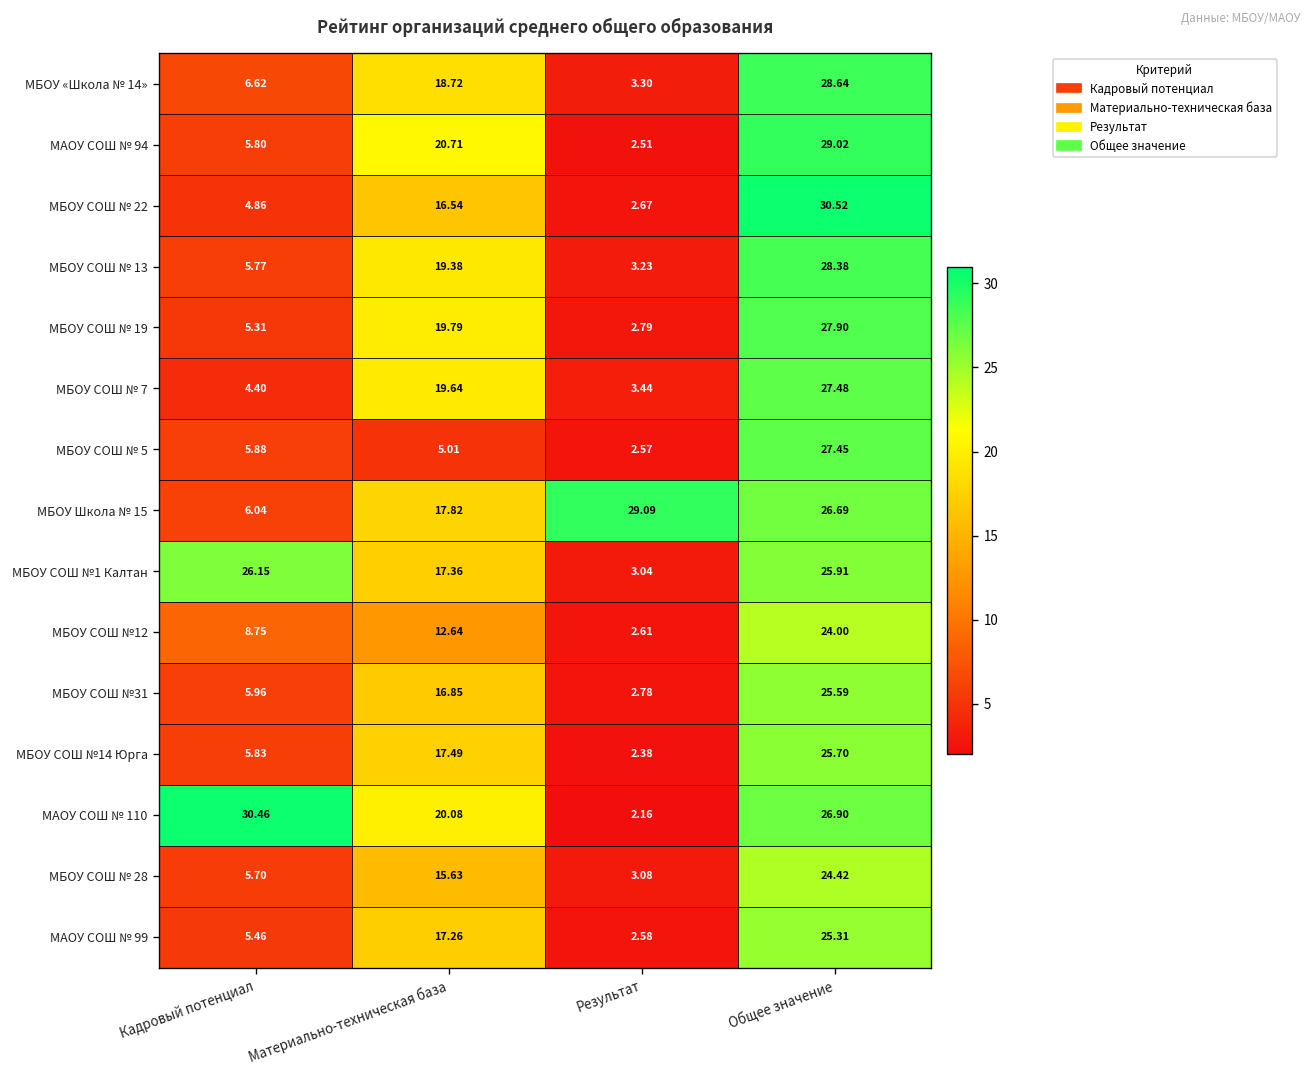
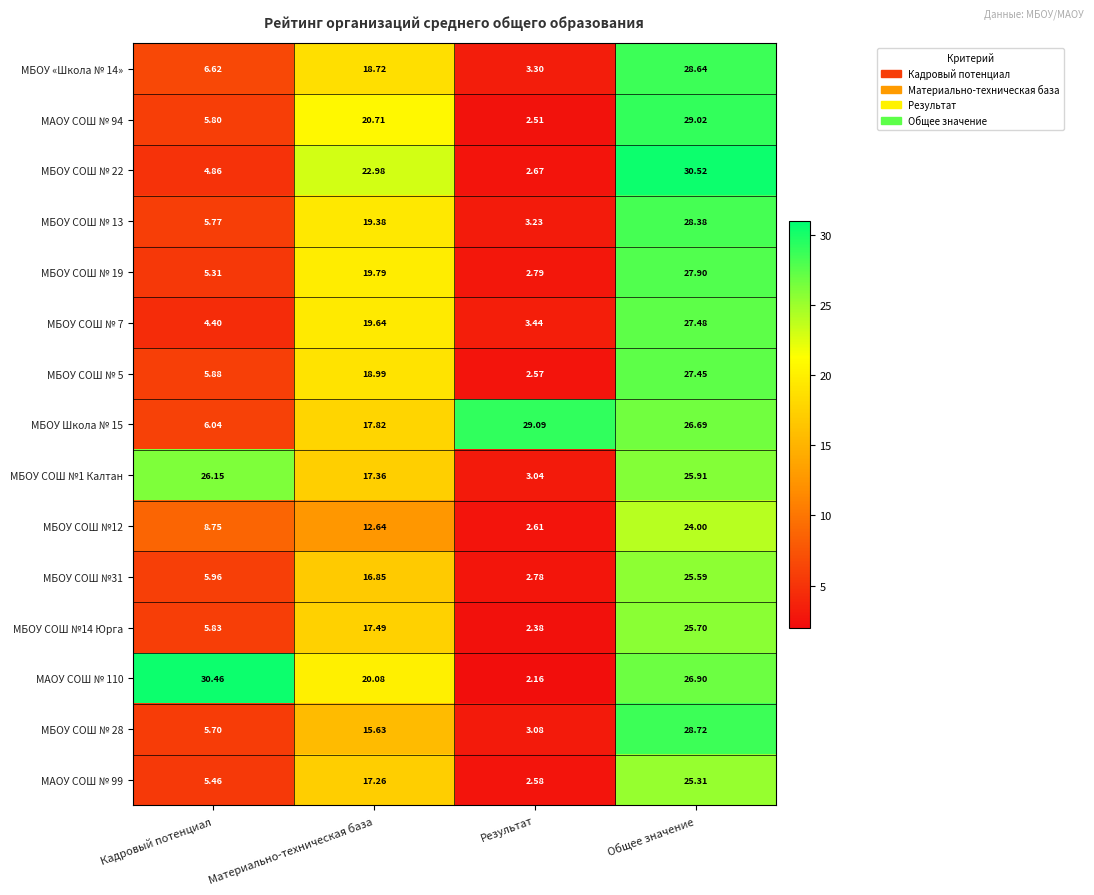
  {
    "МБОУ «Школа № 14»": {
      "Кадровый потенциал": 6.62,
      "Материально-техническая база": 18.72,
      "Результат": 3.30,
      "Общее значение": 28.64
    },
    "МАОУ СОШ № 94": {
      "Кадровый потенциал": 5.80,
      "Материально-техническая база": 20.71,
      "Результат": 2.51,
      "Общее значение": 29.02
    },
    "МБОУ СОШ № 22": {
      "Кадровый потенциал": 4.86,
-     "Материально-техническая база": 16.54,
+     "Материально-техническая база": 22.98,
      "Результат": 2.67,
      "Общее значение": 30.52
    },
    "МБОУ СОШ № 13": {
      "Кадровый потенциал": 5.77,
      "Материально-техническая база": 19.38,
      "Результат": 3.23,
      "Общее значение": 28.38
    },
    "МБОУ СОШ № 19": {
      "Кадровый потенциал": 5.31,
      "Материально-техническая база": 19.79,
      "Результат": 2.79,
      "Общее значение": 27.90
    },
    "МБОУ СОШ № 7": {
      "Кадровый потенциал": 4.40,
      "Материально-техническая база": 19.64,
      "Результат": 3.44,
      "Общее значение": 27.48
    },
    "МБОУ СОШ № 5": {
      "Кадровый потенциал": 5.88,
-     "Материально-техническая база": 5.01,
+     "Материально-техническая база": 18.99,
      "Результат": 2.57,
      "Общее значение": 27.45
    },
    "МБОУ Школа № 15": {
      "Кадровый потенциал": 6.04,
      "Материально-техническая база": 17.82,
      "Результат": 29.09,
      "Общее значение": 26.69
    },
    "МБОУ СОШ №1 Калтан": {
      "Кадровый потенциал": 26.15,
      "Материально-техническая база": 17.36,
      "Результат": 3.04,
      "Общее значение": 25.91
    },
    "МБОУ СОШ №12": {
      "Кадровый потенциал": 8.75,
      "Материально-техническая база": 12.64,
      "Результат": 2.61,
      "Общее значение": 24.00
    },
    "МБОУ СОШ №31": {
      "Кадровый потенциал": 5.96,
      "Материально-техническая база": 16.85,
      "Результат": 2.78,
      "Общее значение": 25.59
    },
    "МБОУ СОШ №14 Юрга": {
      "Кадровый потенциал": 5.83,
      "Материально-техническая база": 17.49,
      "Результат": 2.38,
      "Общее значение": 25.70
    },
    "МАОУ СОШ № 110": {
      "Кадровый потенциал": 30.46,
      "Материально-техническая база": 20.08,
      "Результат": 2.16,
      "Общее значение": 26.90
    },
    "МБОУ СОШ № 28": {
      "Кадровый потенциал": 5.70,
      "Материально-техническая база": 15.63,
      "Результат": 3.08,
-     "Общее значение": 24.42
+     "Общее значение": 28.72
    },
    "МАОУ СОШ № 99": {
      "Кадровый потенциал": 5.46,
      "Материально-техническая база": 17.26,
      "Результат": 2.58,
      "Общее значение": 25.31
    }
  }
